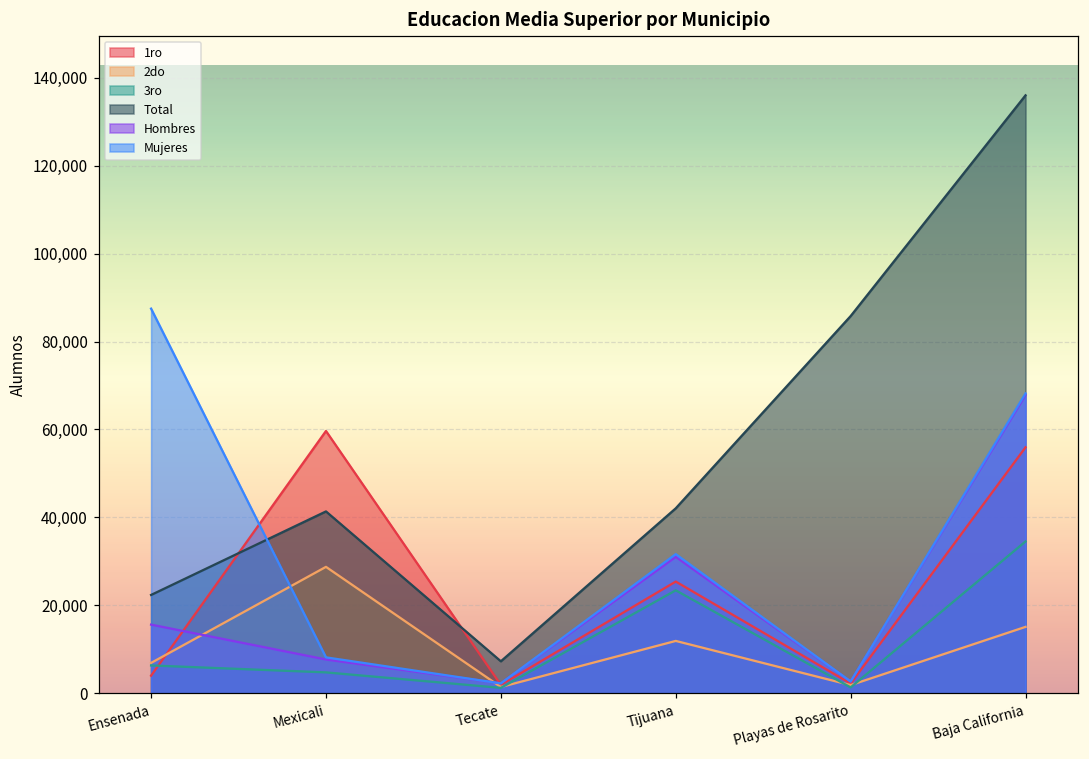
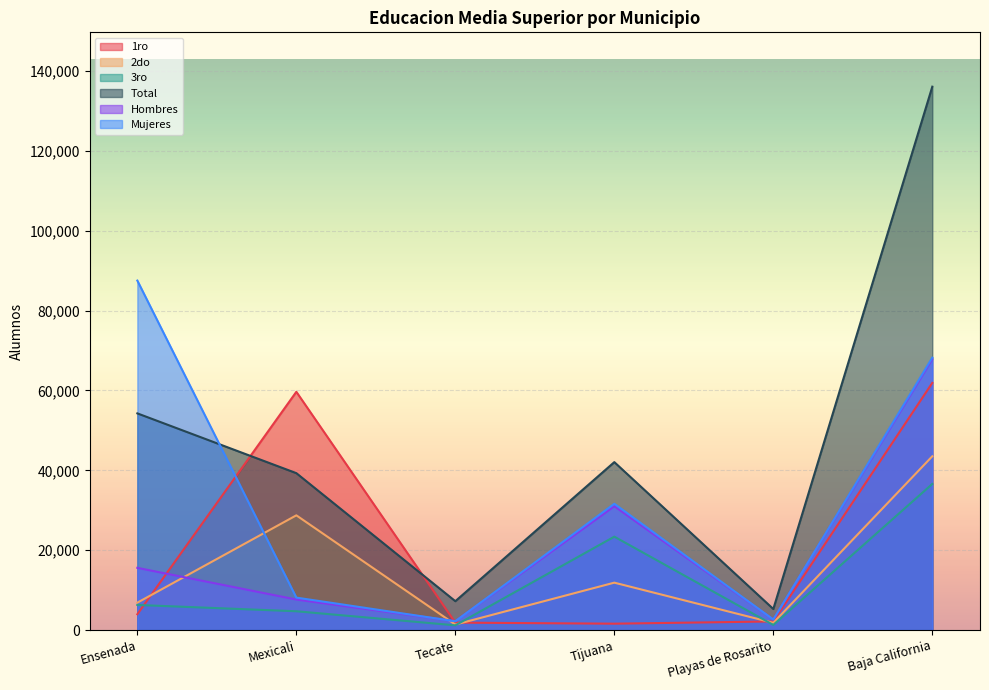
  {
    "1ro": {
      "Ensenada": "4,000",
      "Mexicali": "60,000",
-     "Tijuana": "25,000",
-     "Baja California": "56,000"
+     "Tijuana": "2,000",
+     "Baja California": "62,000"
    },
    "2do": {
      "Mexicali": "29,000",
      "Tijuana": "12,000",
-     "Baja California": "15,000"
+     "Baja California": "44,000"
    },
    "3ro": {
      "Mexicali": "5,000",
      "Tijuana": "23,000",
-     "Baja California": "35,000"
+     "Baja California": "37,000"
    },
    "Total": {
-     "Ensenada": "22,000",
-     "Mexicali": "41,000",
+     "Ensenada": "54,000",
+     "Mexicali": "39,000",
      "Tecate": "7,000",
      "Tijuana": "42,000",
-     "Playas de Rosarito": "86,000",
+     "Playas de Rosarito": "5,000",
      "Baja California": "136,000"
    },
    "Hombres": {
      "Ensenada": "16,000"
    },
    "Mujeres": {
      "Ensenada": "87,000"
    }
  }
